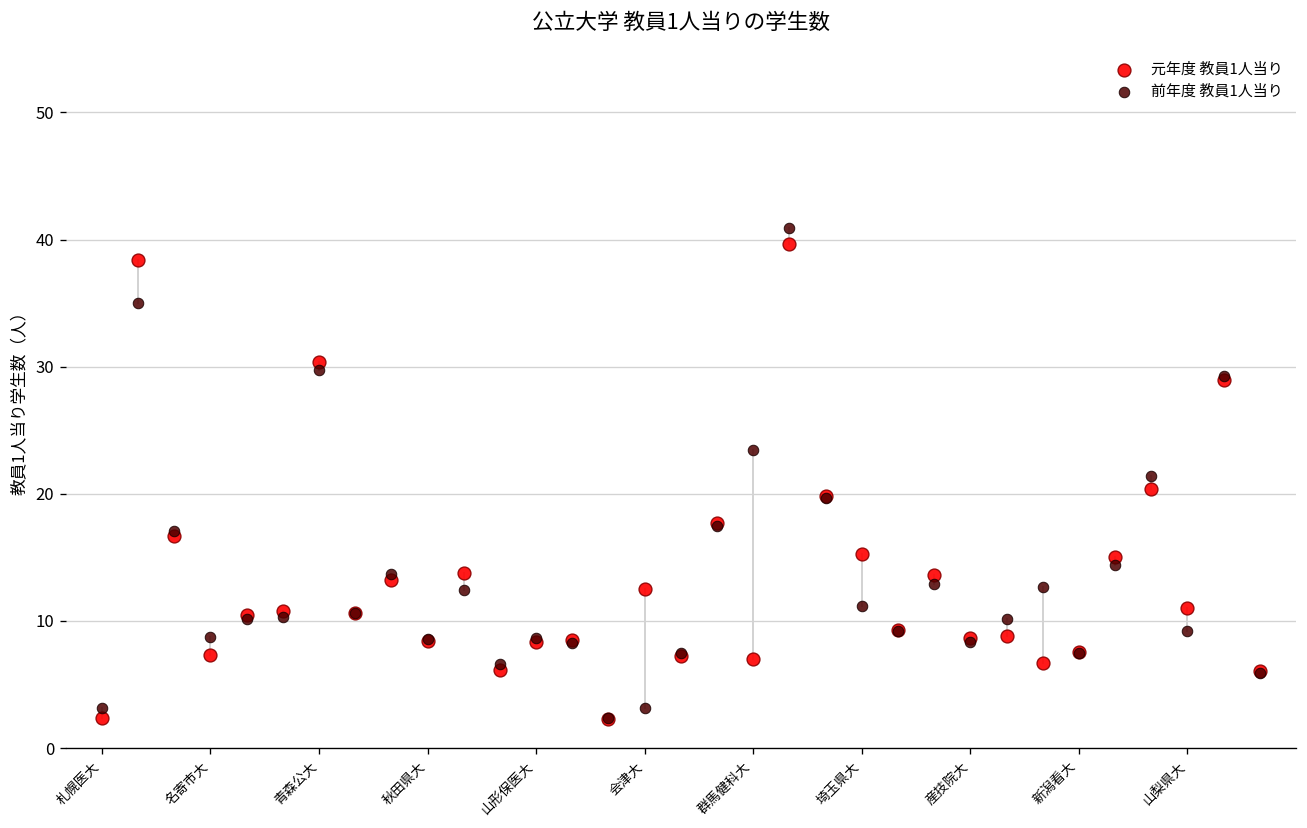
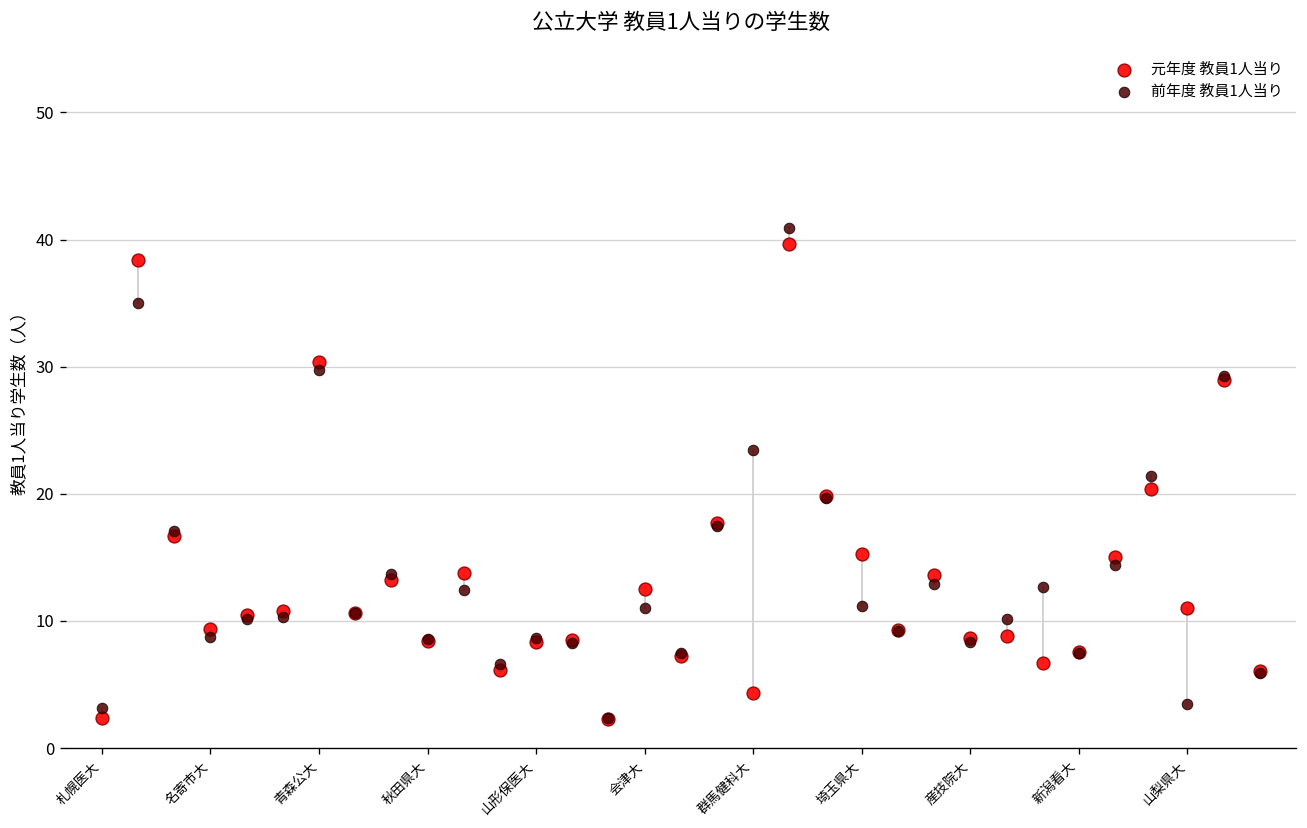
  {
    "元年度 教員1人当り": {
-     "名寄市大": 7.4,
-     "群馬健科大": 7.1
+     "名寄市大": 9.4,
+     "群馬健科大": 4.3
    },
    "前年度 教員1人当り": {
-     "会津大": 3.2,
-     "山梨県大": 9.2
+     "会津大": 11.0,
+     "山梨県大": 3.5
    }
  }
